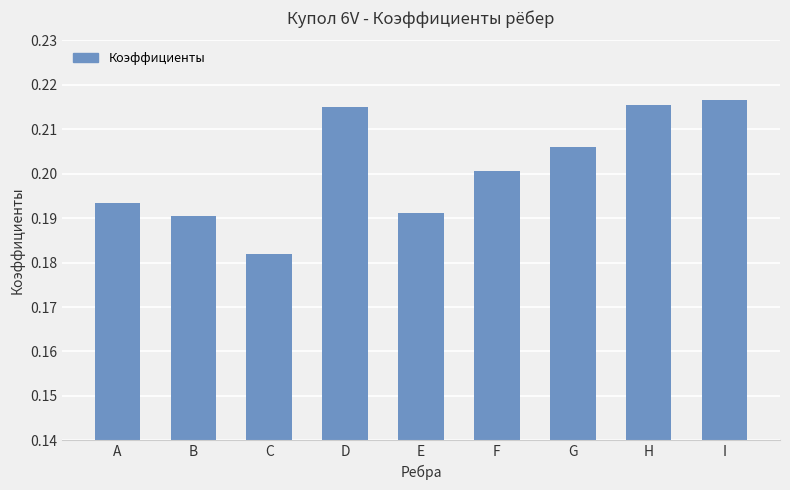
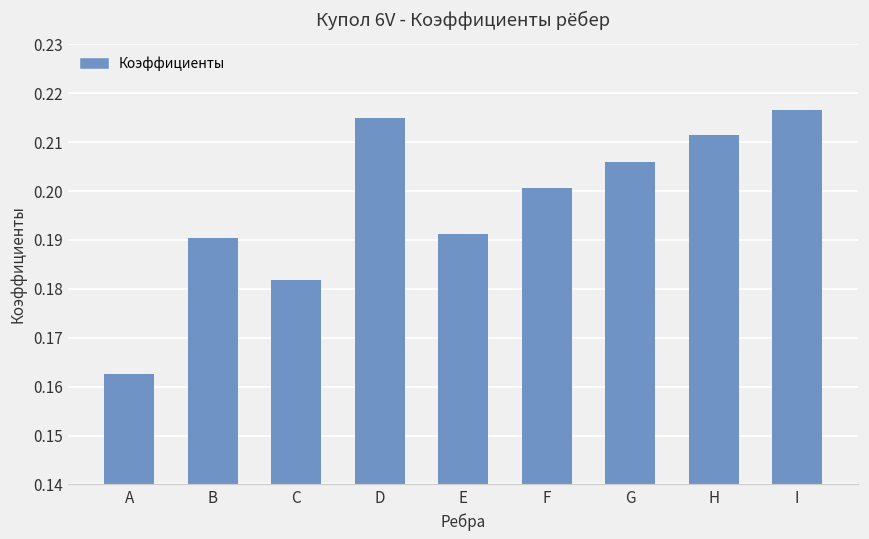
  {
-   "A": 0.194,
+   "A": 0.163,
    "B": 0.190,
    "C": 0.182,
    "D": 0.215,
    "E": 0.191,
    "F": 0.201,
    "G": 0.206,
-   "H": 0.215,
+   "H": 0.211,
    "I": 0.217
  }
